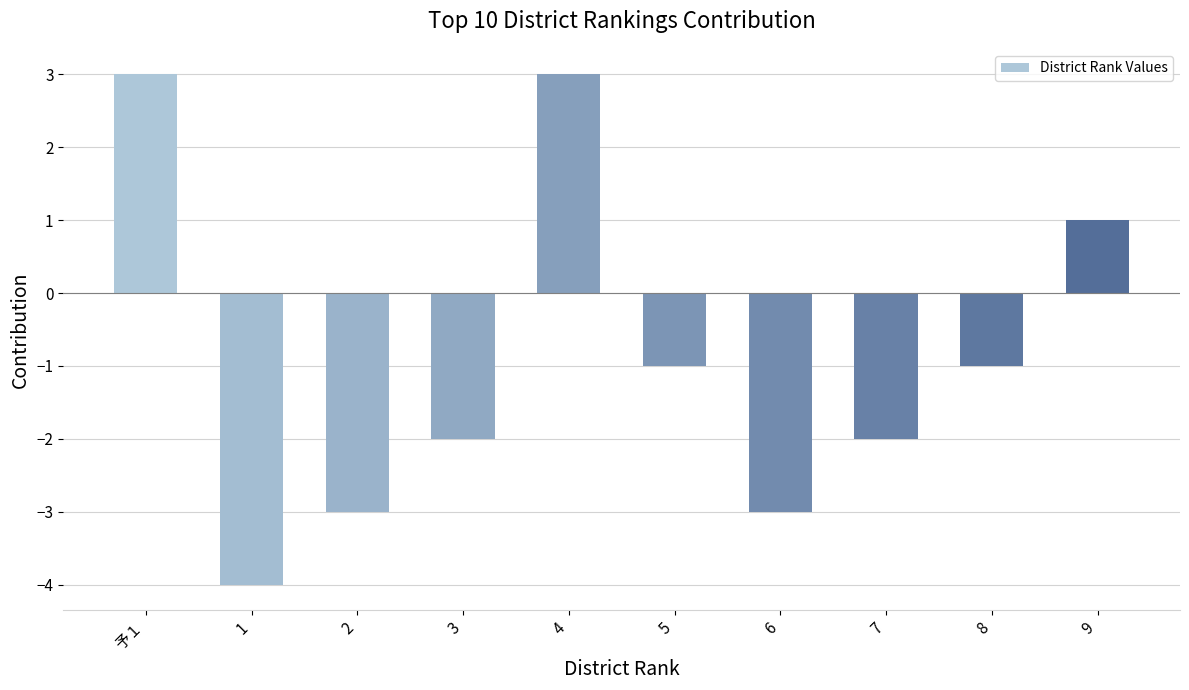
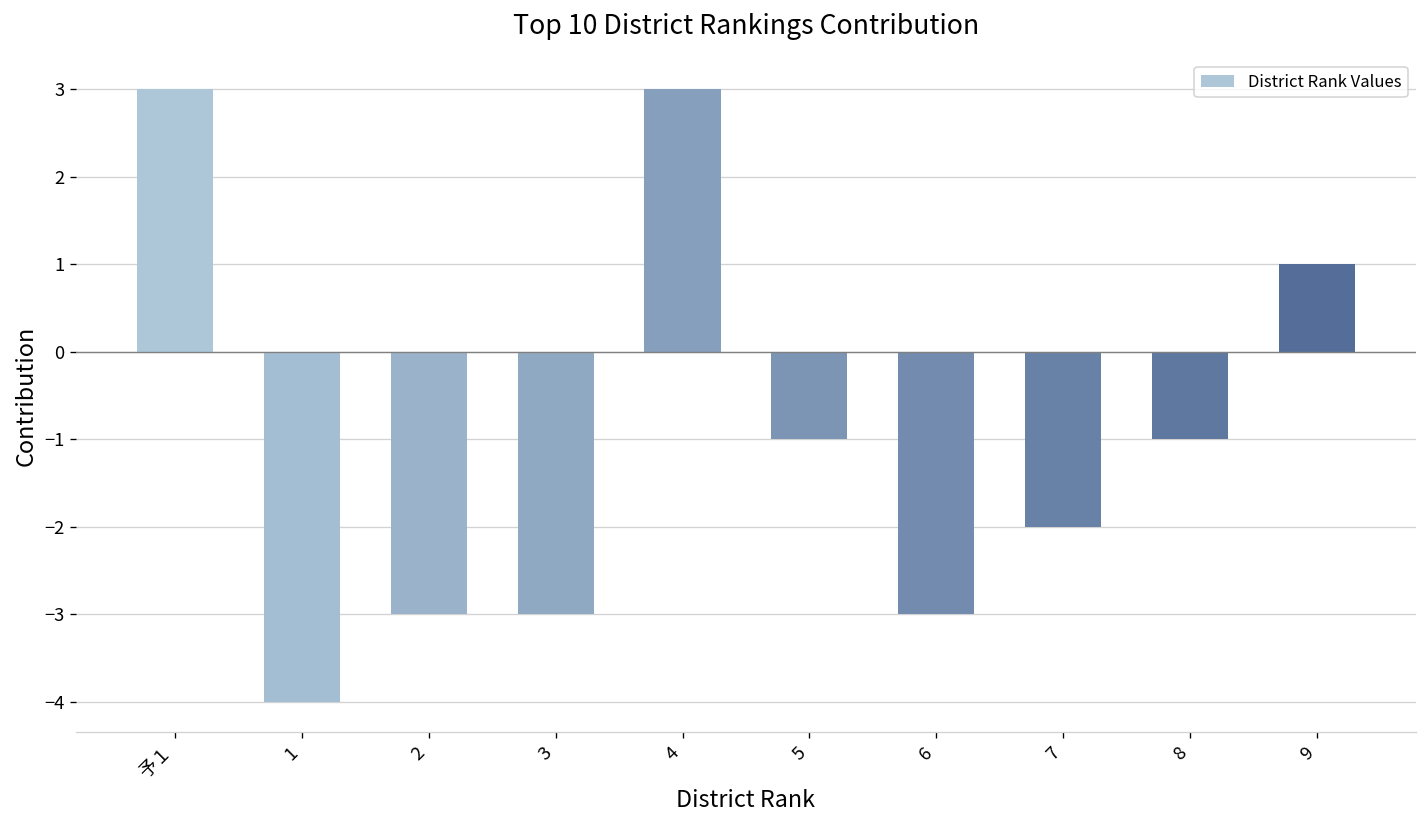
  {
    "予１": 3,
    "1": -4,
    "2": -3,
-   "3": -2,
+   "3": -3,
    "4": 3,
    "5": -1,
    "6": -3,
    "7": -2,
    "8": -1,
    "9": 1
  }
